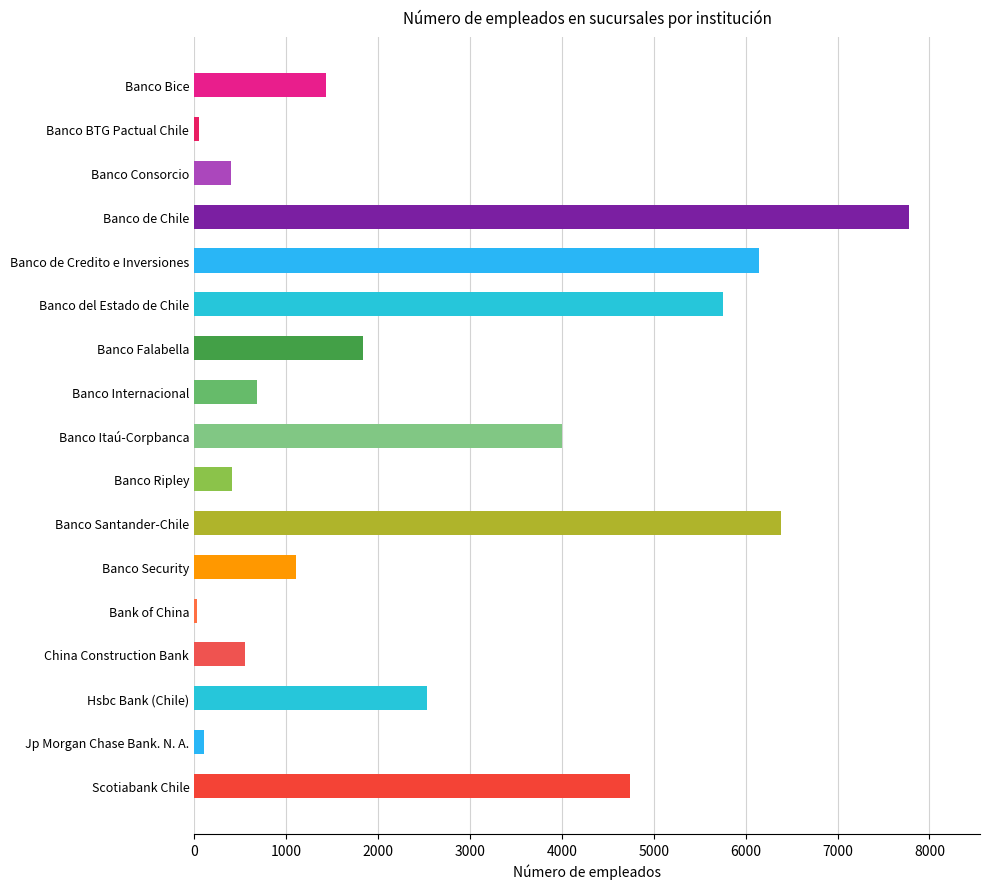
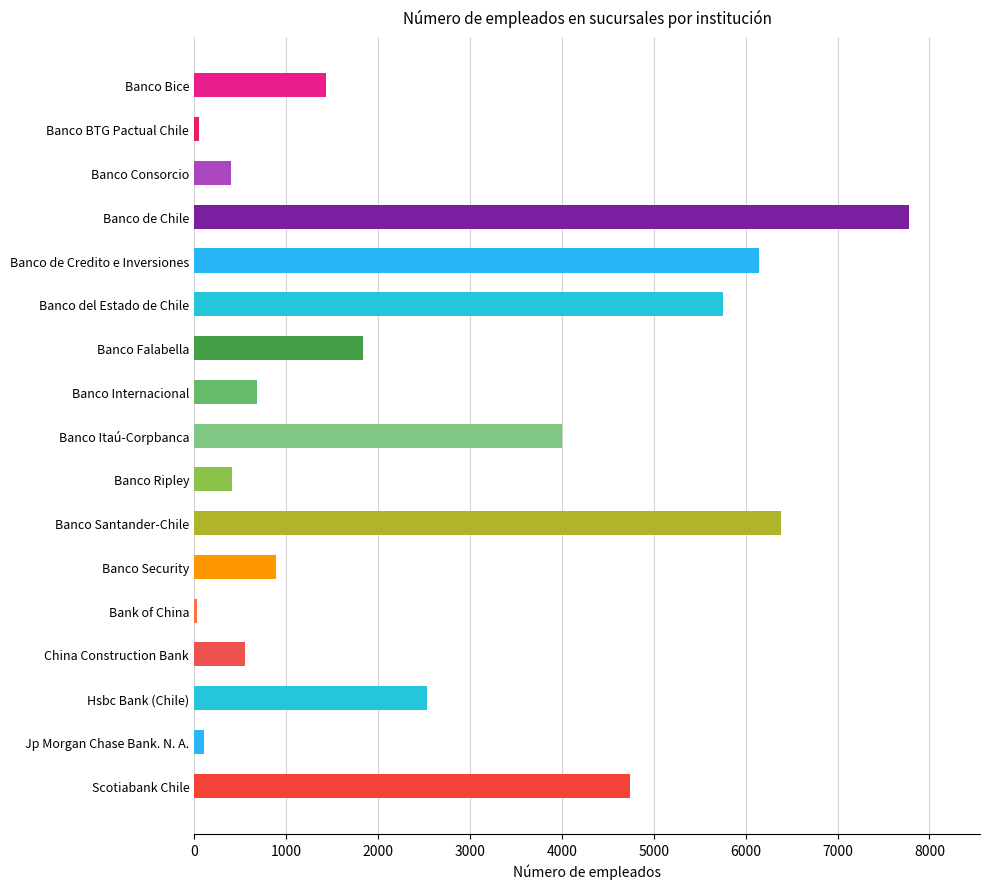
  {
    "Banco Bice": 1400,
    "Banco BTG Pactual Chile": 0,
    "Banco Consorcio": 400,
    "Banco de Chile": 7800,
    "Banco de Credito e Inversiones": 6200,
    "Banco del Estado de Chile": 5800,
    "Banco Falabella": 1800,
    "Banco Internacional": 700,
    "Banco Itaú-Corpbanca": 4000,
    "Banco Ripley": 400,
    "Banco Santander-Chile": 6400,
-   "Banco Security": 1100,
+   "Banco Security": 900,
    "Bank of China": 0,
    "China Construction Bank": 600,
    "Hsbc Bank (Chile)": 2500,
    "Jp Morgan Chase Bank. N. A.": 100,
    "Scotiabank Chile": 4700
  }
